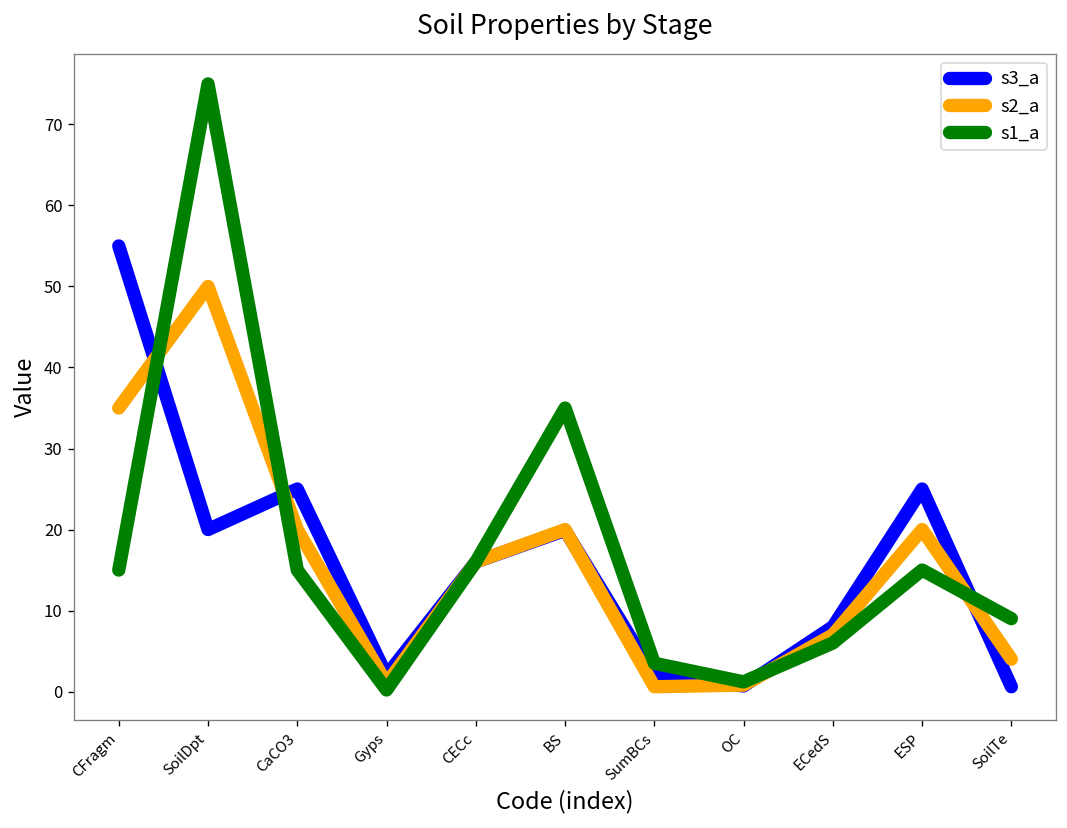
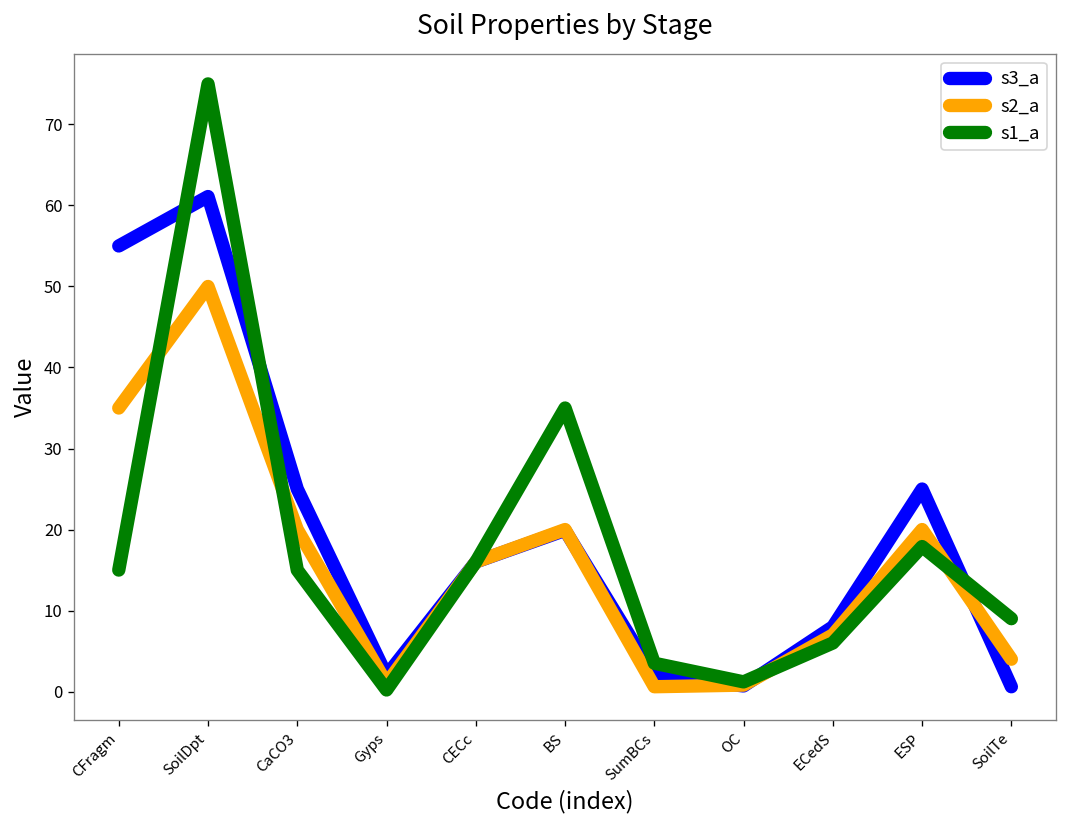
  {
    "s3_a": {
      "CFragm": 55,
-     "SoilDpt": 20,
+     "SoilDpt": 61,
      "CaCO3": 25,
      "Gyps": 2,
      "SumBCs": 2,
      "ECedS": 8,
      "ESP": 25,
      "SoilTe": 1
    },
    "s2_a": {
      "CFragm": 35,
      "SoilDpt": 50,
      "CaCO3": 20,
      "Gyps": 1,
      "SumBCs": 1,
      "ECedS": 7,
      "ESP": 20,
      "SoilTe": 4
    },
    "s1_a": {
      "CFragm": 15,
      "SoilDpt": 75,
      "CaCO3": 15,
      "Gyps": 0,
      "BS": 35,
      "SumBCs": 4,
      "OC": 1,
      "ECedS": 6,
-     "ESP": 15,
+     "ESP": 18,
      "SoilTe": 9
    }
  }
